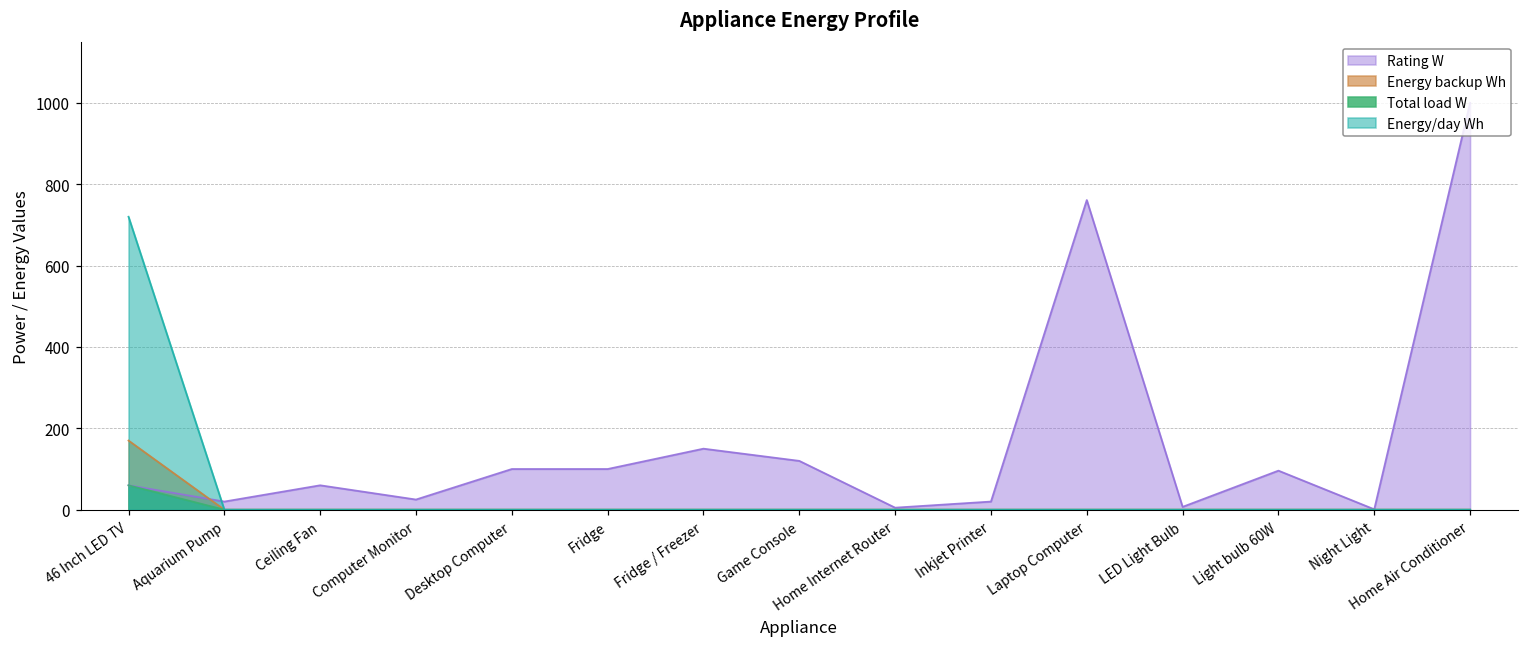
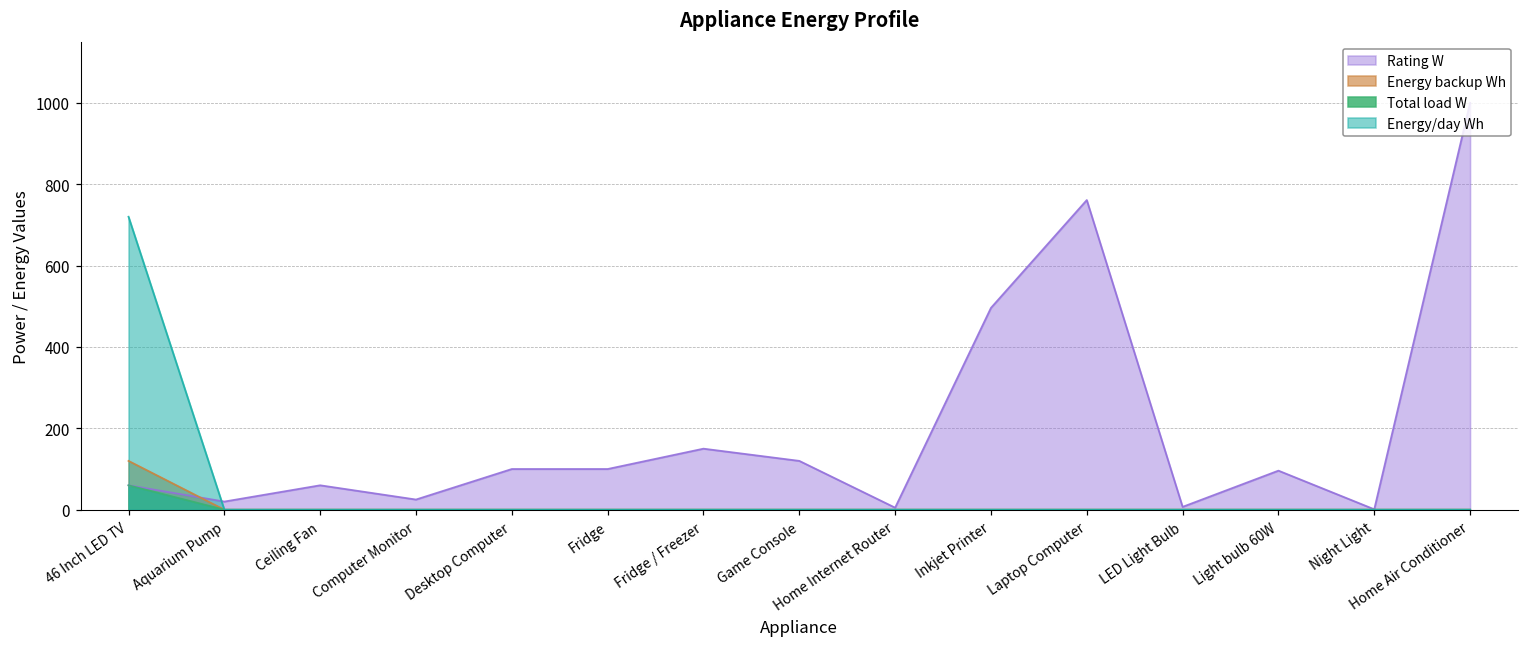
  {
    "Rating W": {
      "Aquarium Pump": 20,
      "Ceiling Fan": 60,
      "Computer Monitor": 30,
      "Desktop Computer": 100,
      "Fridge": 100,
      "Fridge / Freezer": 150,
      "Game Console": 120,
-     "Inkjet Printer": 20,
+     "Inkjet Printer": 500,
      "Laptop Computer": 760,
      "LED Light Bulb": 10,
      "Light bulb 60W": 100
    },
    "Energy backup Wh": {
-     "46 Inch LED TV": 170
+     "46 Inch LED TV": 120
    },
    "Energy/day Wh": {
      "46 Inch LED TV": 720
    }
  }
